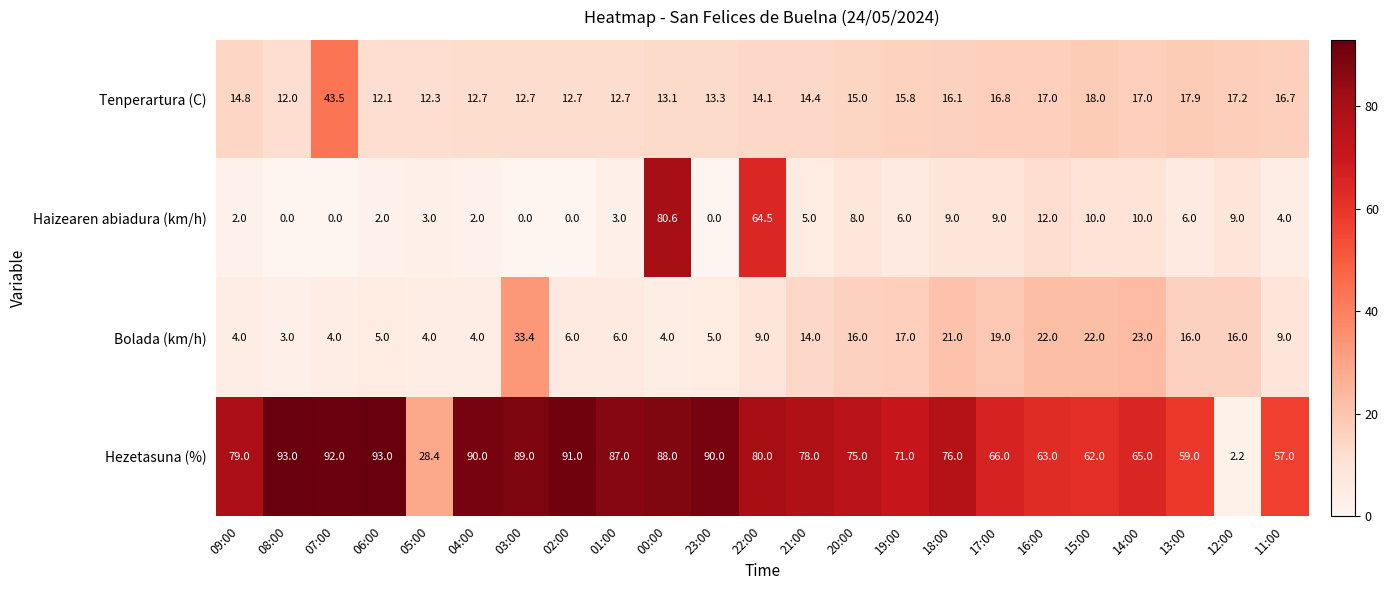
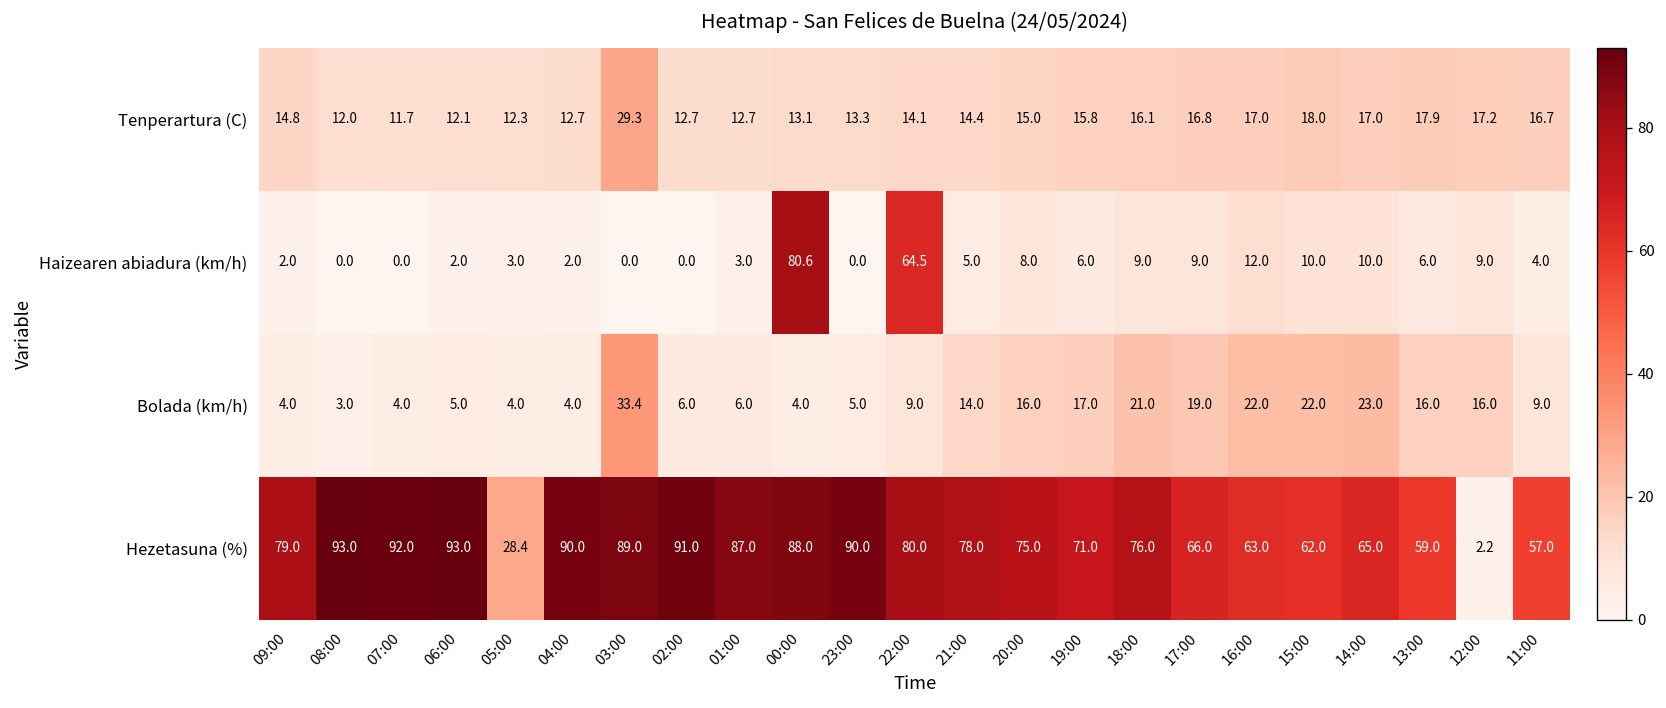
  {
    "Tenperartura (C)": {
      "09:00": 14.8,
      "08:00": 12.0,
-     "07:00": 43.5,
+     "07:00": 11.7,
      "06:00": 12.1,
      "05:00": 12.3,
      "04:00": 12.7,
-     "03:00": 12.7,
+     "03:00": 29.3,
      "02:00": 12.7,
      "01:00": 12.7,
      "00:00": 13.1,
      "23:00": 13.3,
      "22:00": 14.1,
      "21:00": 14.4,
      "20:00": 15.0,
      "19:00": 15.8,
      "18:00": 16.1,
      "17:00": 16.8,
      "16:00": 17.0,
      "15:00": 18.0,
      "14:00": 17.0,
      "13:00": 17.9,
      "12:00": 17.2,
      "11:00": 16.7
    },
    "Haizearen abiadura (km/h)": {
      "09:00": 2.0,
      "08:00": 0.0,
      "07:00": 0.0,
      "06:00": 2.0,
      "05:00": 3.0,
      "04:00": 2.0,
      "03:00": 0.0,
      "02:00": 0.0,
      "01:00": 3.0,
      "00:00": 80.6,
      "23:00": 0.0,
      "22:00": 64.5,
      "21:00": 5.0,
      "20:00": 8.0,
      "19:00": 6.0,
      "18:00": 9.0,
      "17:00": 9.0,
      "16:00": 12.0,
      "15:00": 10.0,
      "14:00": 10.0,
      "13:00": 6.0,
      "12:00": 9.0,
      "11:00": 4.0
    },
    "Bolada (km/h)": {
      "09:00": 4.0,
      "08:00": 3.0,
      "07:00": 4.0,
      "06:00": 5.0,
      "05:00": 4.0,
      "04:00": 4.0,
      "03:00": 33.4,
      "02:00": 6.0,
      "01:00": 6.0,
      "00:00": 4.0,
      "23:00": 5.0,
      "22:00": 9.0,
      "21:00": 14.0,
      "20:00": 16.0,
      "19:00": 17.0,
      "18:00": 21.0,
      "17:00": 19.0,
      "16:00": 22.0,
      "15:00": 22.0,
      "14:00": 23.0,
      "13:00": 16.0,
      "12:00": 16.0,
      "11:00": 9.0
    },
    "Hezetasuna (%)": {
      "09:00": 79.0,
      "08:00": 93.0,
      "07:00": 92.0,
      "06:00": 93.0,
      "05:00": 28.4,
      "04:00": 90.0,
      "03:00": 89.0,
      "02:00": 91.0,
      "01:00": 87.0,
      "00:00": 88.0,
      "23:00": 90.0,
      "22:00": 80.0,
      "21:00": 78.0,
      "20:00": 75.0,
      "19:00": 71.0,
      "18:00": 76.0,
      "17:00": 66.0,
      "16:00": 63.0,
      "15:00": 62.0,
      "14:00": 65.0,
      "13:00": 59.0,
      "12:00": 2.2,
      "11:00": 57.0
    }
  }
